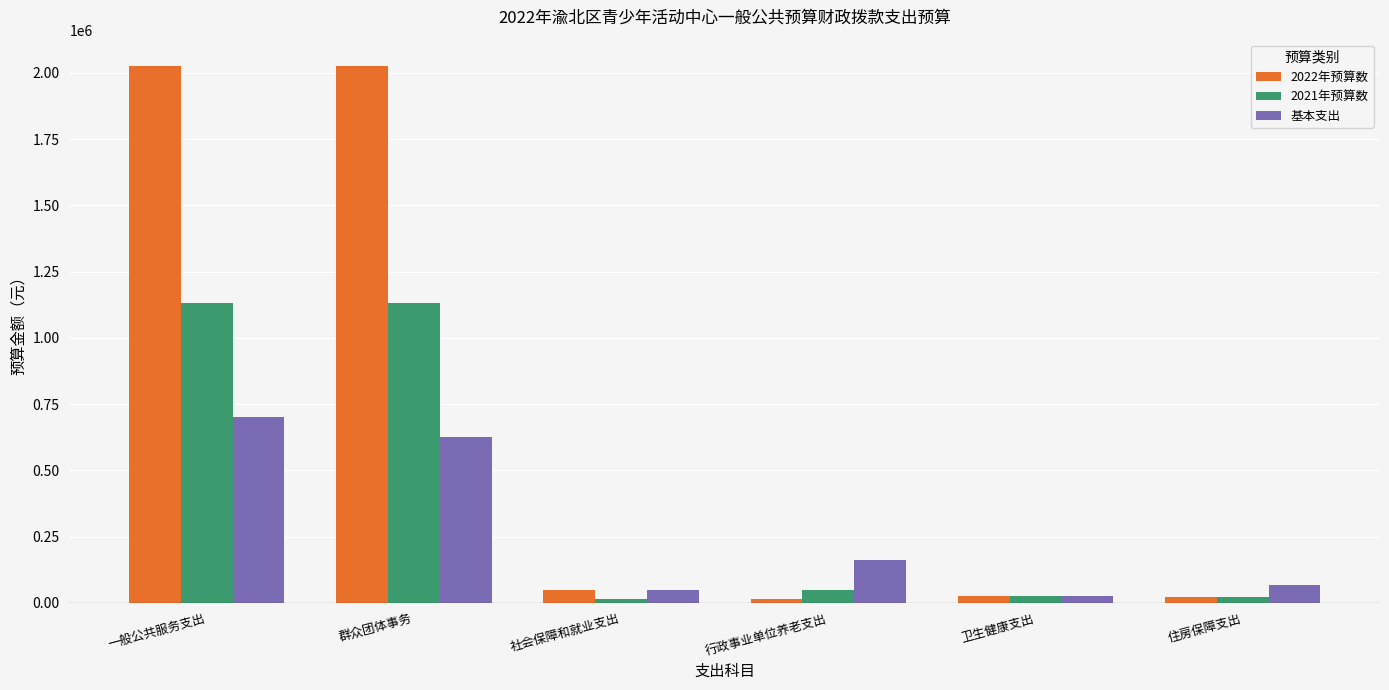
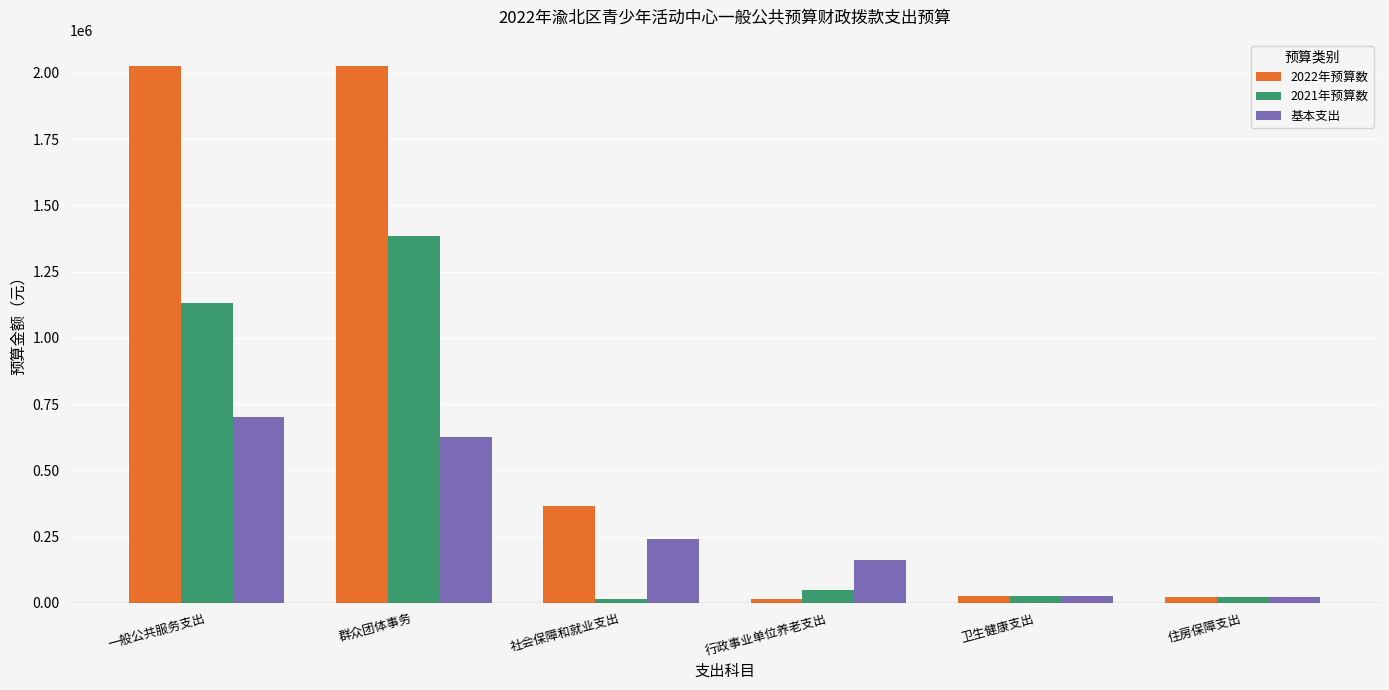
  {
    "2022年预算数": {
      "一般公共服务支出": 2020000,
      "群众团体事务": 2020000,
-     "社会保障和就业支出": 50000,
+     "社会保障和就业支出": 370000,
      "行政事业单位养老支出": 20000,
      "卫生健康支出": 20000,
      "住房保障支出": 20000
    },
    "2021年预算数": {
      "一般公共服务支出": 1130000,
-     "群众团体事务": 1130000,
+     "群众团体事务": 1390000,
      "社会保障和就业支出": 20000,
      "行政事业单位养老支出": 50000,
      "卫生健康支出": 20000,
      "住房保障支出": 20000
    },
    "基本支出": {
      "一般公共服务支出": 700000,
      "群众团体事务": 620000,
-     "社会保障和就业支出": 50000,
+     "社会保障和就业支出": 240000,
      "行政事业单位养老支出": 160000,
      "卫生健康支出": 20000,
-     "住房保障支出": 70000
+     "住房保障支出": 20000
    }
  }
